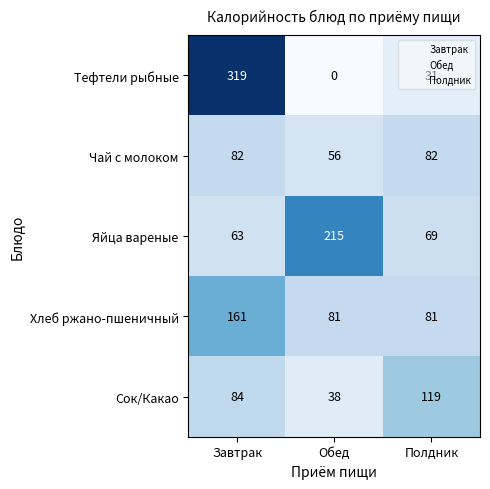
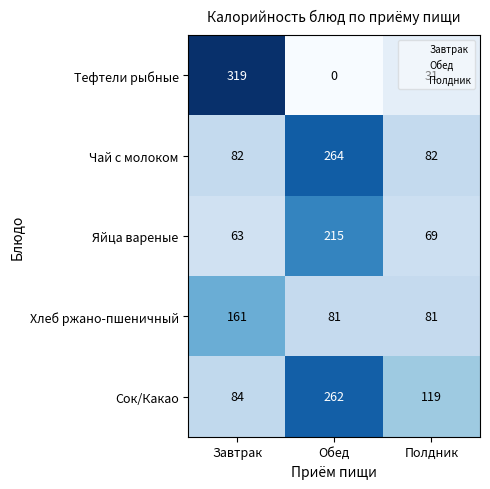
  {
    "Тефтели рыбные": {
      "Завтрак": 319,
      "Обед": 0
    },
    "Чай с молоком": {
      "Завтрак": 82,
-     "Обед": 56,
+     "Обед": 264,
      "Полдник": 82
    },
    "Яйца вареные": {
      "Завтрак": 63,
      "Обед": 215,
      "Полдник": 69
    },
    "Хлеб ржано-пшеничный": {
      "Завтрак": 161,
      "Обед": 81,
      "Полдник": 81
    },
    "Сок/Какао": {
      "Завтрак": 84,
-     "Обед": 38,
+     "Обед": 262,
      "Полдник": 119
    }
  }
